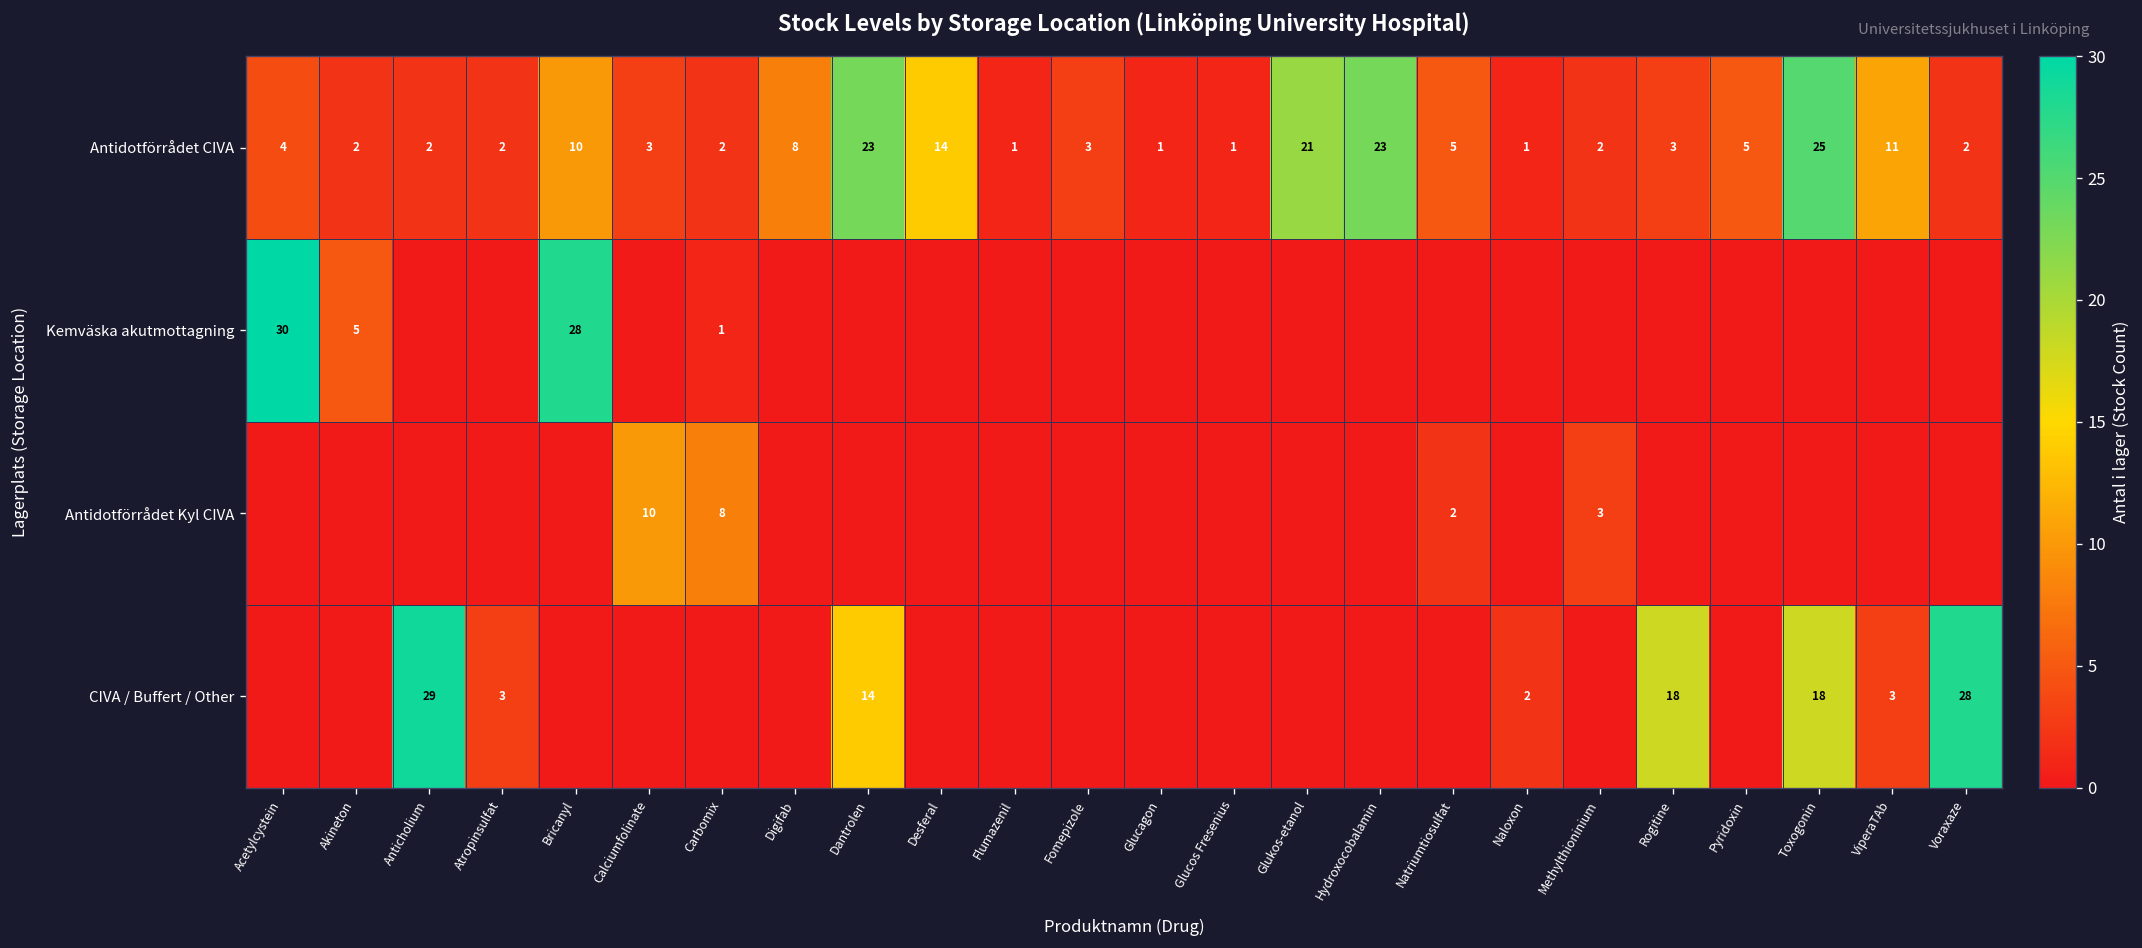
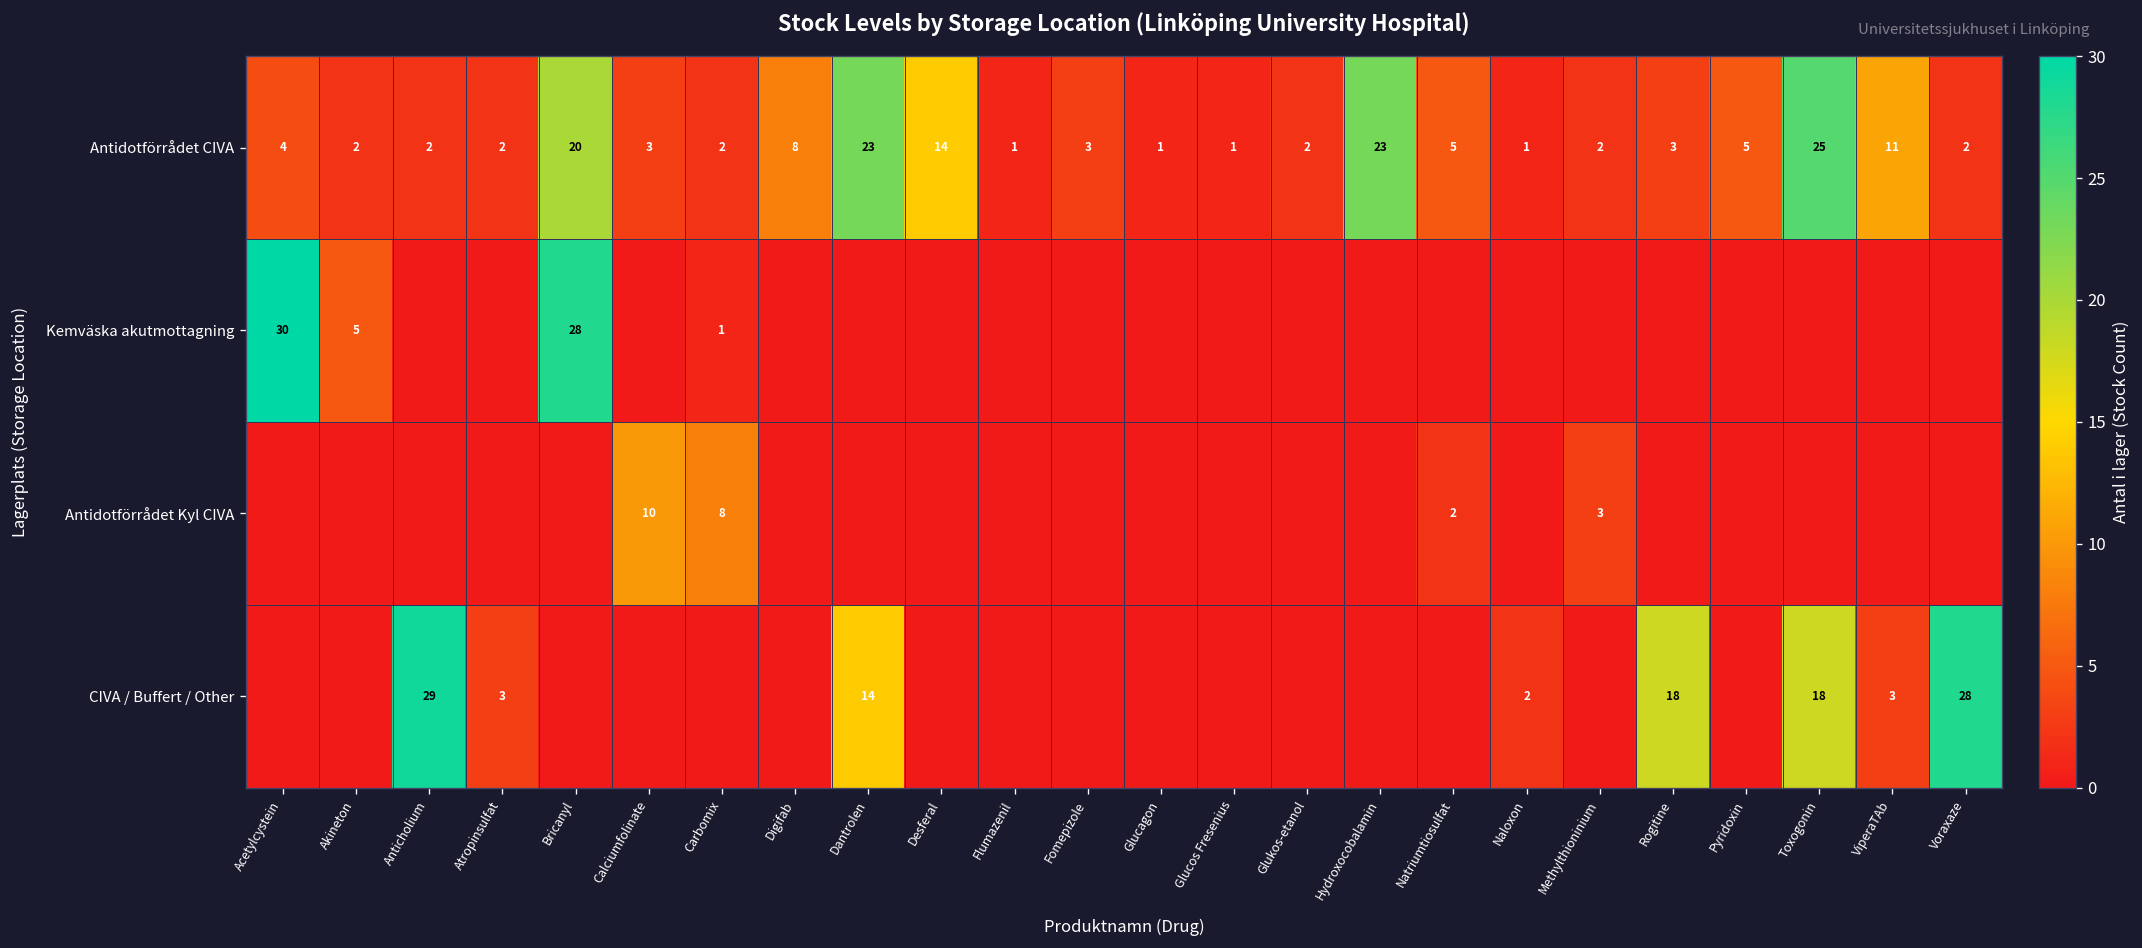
  {
    "Antidotförrådet CIVA": {
      "Acetylcystein": 4,
      "Akineton": 2,
      "Anticholium": 2,
      "Atropinsulfat": 2,
-     "Bricanyl": 10,
+     "Bricanyl": 20,
      "Calciumfolinate": 3,
      "Carbomix": 2,
      "Digifab": 8,
      "Dantrolen": 23,
      "Desferal": 14,
      "Flumazenil": 1,
      "Fomepizole": 3,
      "Glucagon": 1,
      "Glucos Fresenius": 1,
-     "Glukos-etanol": 21,
+     "Glukos-etanol": 2,
      "Hydroxocobalamin": 23,
      "Natriumtiosulfat": 5,
      "Naloxon": 1,
      "Methylthioninium": 2,
      "Rogitine": 3,
      "Pyridoxin": 5,
      "Toxogonin": 25,
      "ViperaTAb": 11,
      "Voraxaze": 2
    },
    "Kemväska akutmottagning": {
      "Acetylcystein": 30,
      "Akineton": 5,
      "Bricanyl": 28,
      "Carbomix": 1
    },
    "Antidotförrådet Kyl CIVA": {
      "Calciumfolinate": 10,
      "Carbomix": 8,
      "Natriumtiosulfat": 2,
      "Methylthioninium": 3
    },
    "CIVA / Buffert / Other": {
      "Anticholium": 29,
      "Atropinsulfat": 3,
      "Dantrolen": 14,
      "Naloxon": 2,
      "Rogitine": 18,
      "Toxogonin": 18,
      "ViperaTAb": 3,
      "Voraxaze": 28
    }
  }
